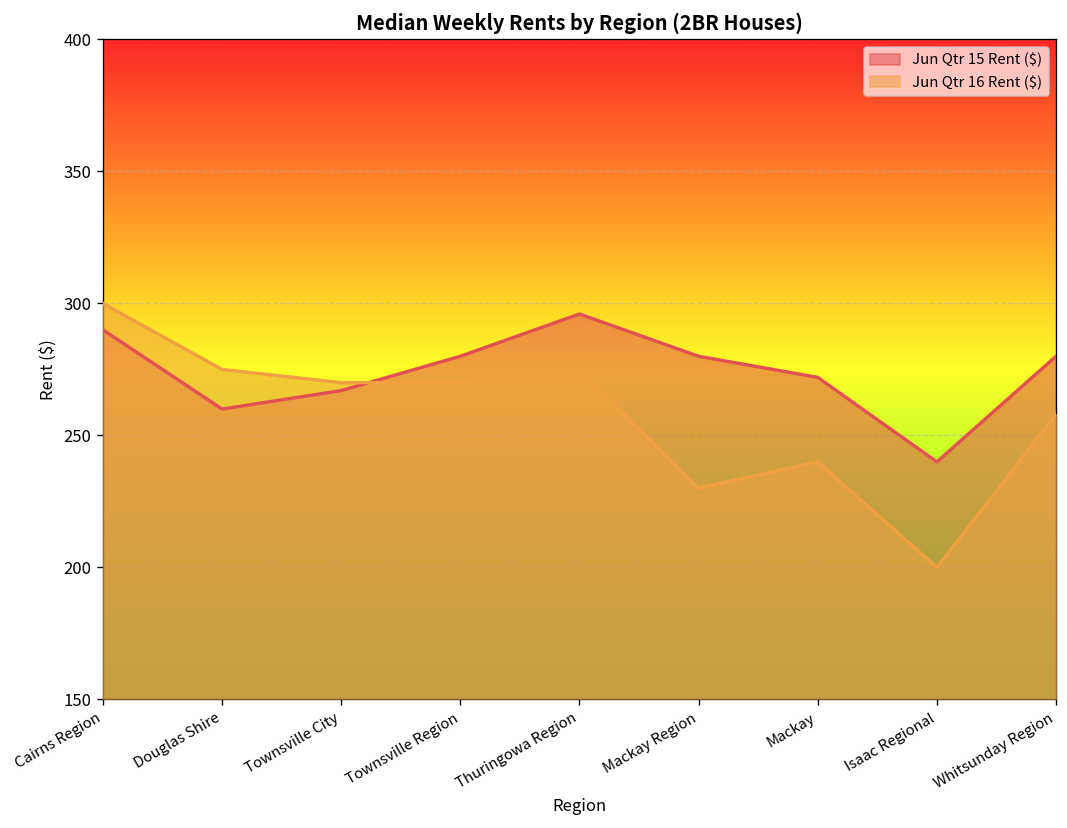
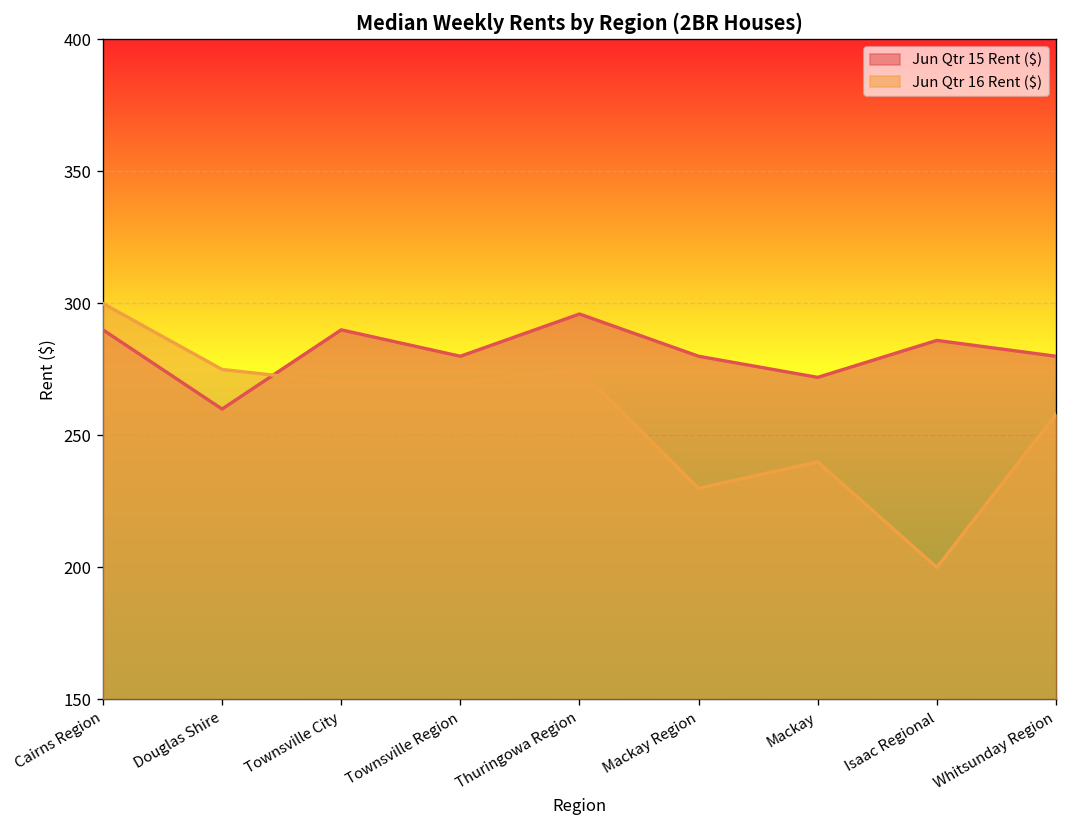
  {
    "Jun Qtr 15 Rent ($)": {
      "Cairns Region": 290,
      "Douglas Shire": 260,
-     "Townsville City": 267,
+     "Townsville City": 290,
      "Townsville Region": 280,
      "Thuringowa Region": 296,
      "Mackay Region": 280,
      "Mackay": 272,
-     "Isaac Regional": 240,
+     "Isaac Regional": 286,
      "Whitsunday Region": 280
    },
    "Jun Qtr 16 Rent ($)": {
      "Cairns Region": 300,
      "Douglas Shire": 275,
      "Townsville City": 270,
      "Townsville Region": 270,
      "Thuringowa Region": 275,
      "Mackay Region": 230,
      "Mackay": 240,
      "Isaac Regional": 200,
      "Whitsunday Region": 258
    }
  }
